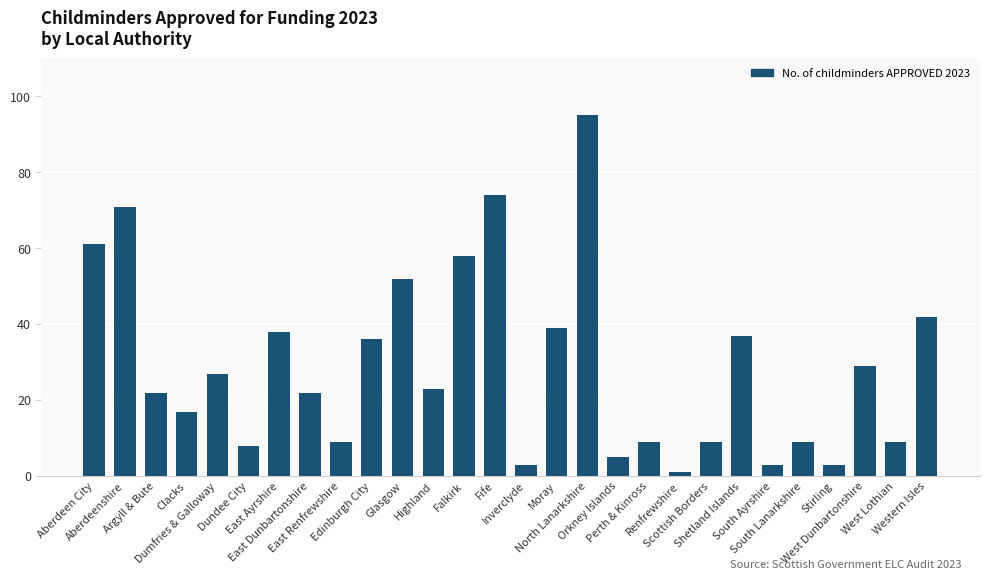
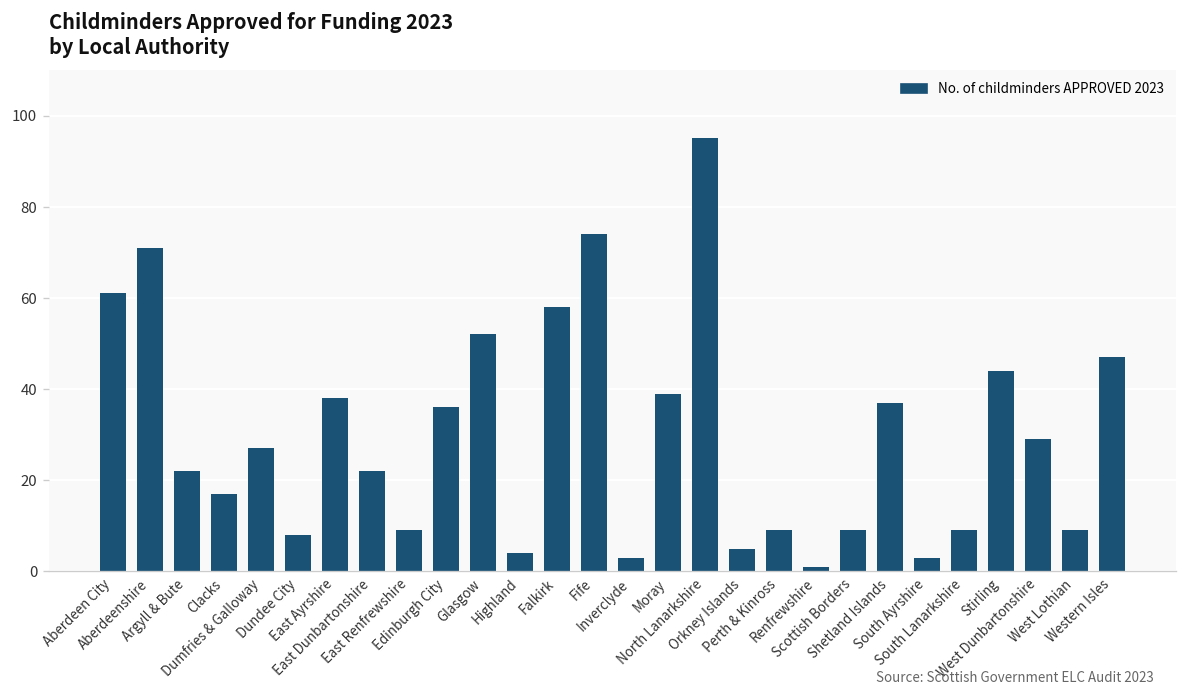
  {
    "Aberdeen City": 61,
    "Aberdeenshire": 71,
    "Argyll & Bute": 22,
    "Clacks": 17,
    "Dumfries & Galloway": 27,
    "Dundee City": 8,
    "East Ayrshire": 38,
    "East Dunbartonshire": 22,
    "East Renfrewshire": 9,
    "Edinburgh City": 36,
    "Glasgow": 52,
-   "Highland": 23,
+   "Highland": 4,
    "Falkirk": 58,
    "Fife": 74,
    "Inverclyde": 3,
    "Moray": 39,
    "North Lanarkshire": 95,
    "Orkney Islands": 5,
    "Perth & Kinross": 9,
    "Renfrewshire": 1,
    "Scottish Borders": 9,
    "Shetland Islands": 37,
    "South Ayrshire": 3,
    "South Lanarkshire": 9,
-   "Stirling": 3,
+   "Stirling": 44,
    "West Dunbartonshire": 29,
    "West Lothian": 9,
-   "Western Isles": 42
+   "Western Isles": 47
  }
